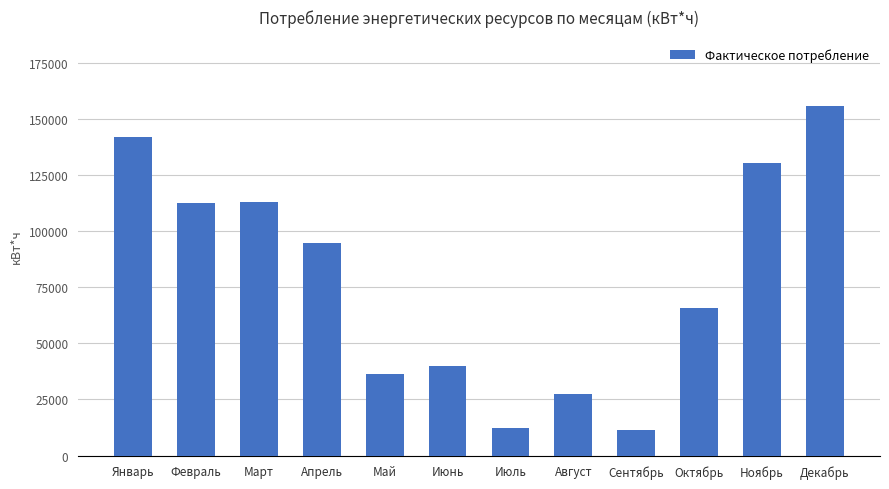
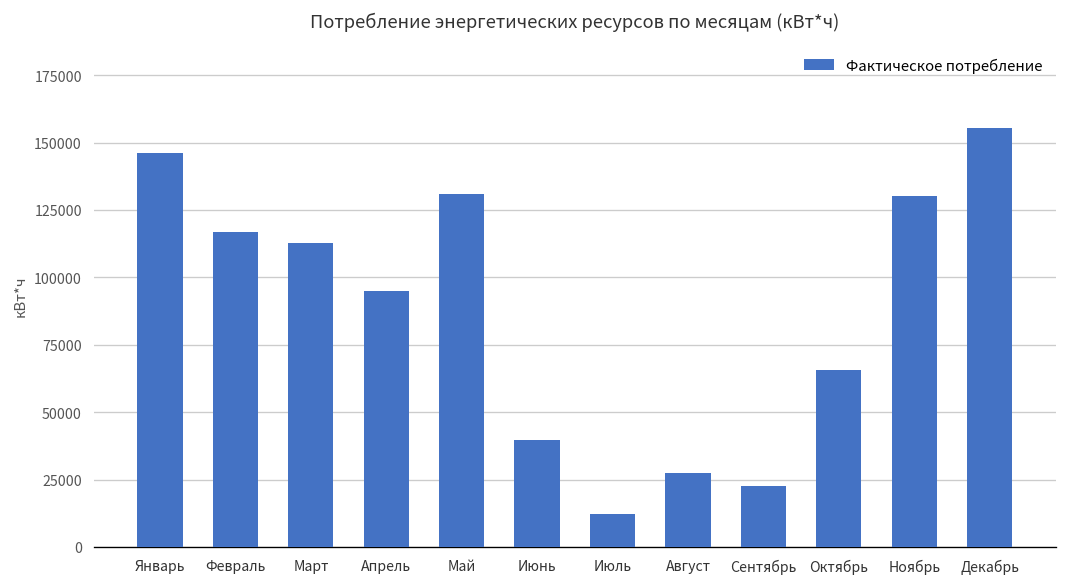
  {
-   "Январь": 142000,
-   "Февраль": 112000,
+   "Январь": 146000,
+   "Февраль": 117000,
    "Март": 113000,
    "Апрель": 95000,
-   "Май": 36000,
+   "Май": 131000,
    "Июнь": 40000,
    "Июль": 12000,
    "Август": 27000,
-   "Сентябрь": 12000,
+   "Сентябрь": 23000,
    "Октябрь": 66000,
    "Ноябрь": 130000,
    "Декабрь": 155000
  }
